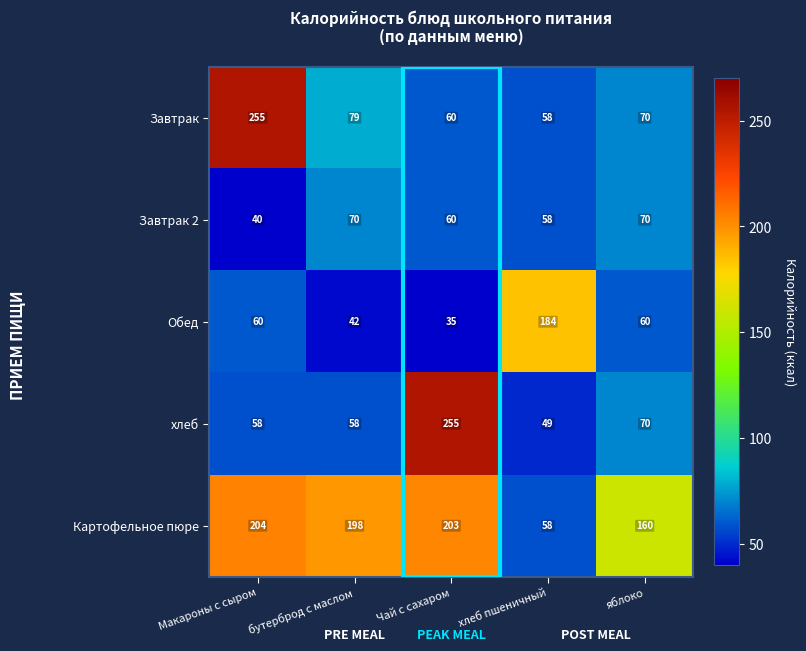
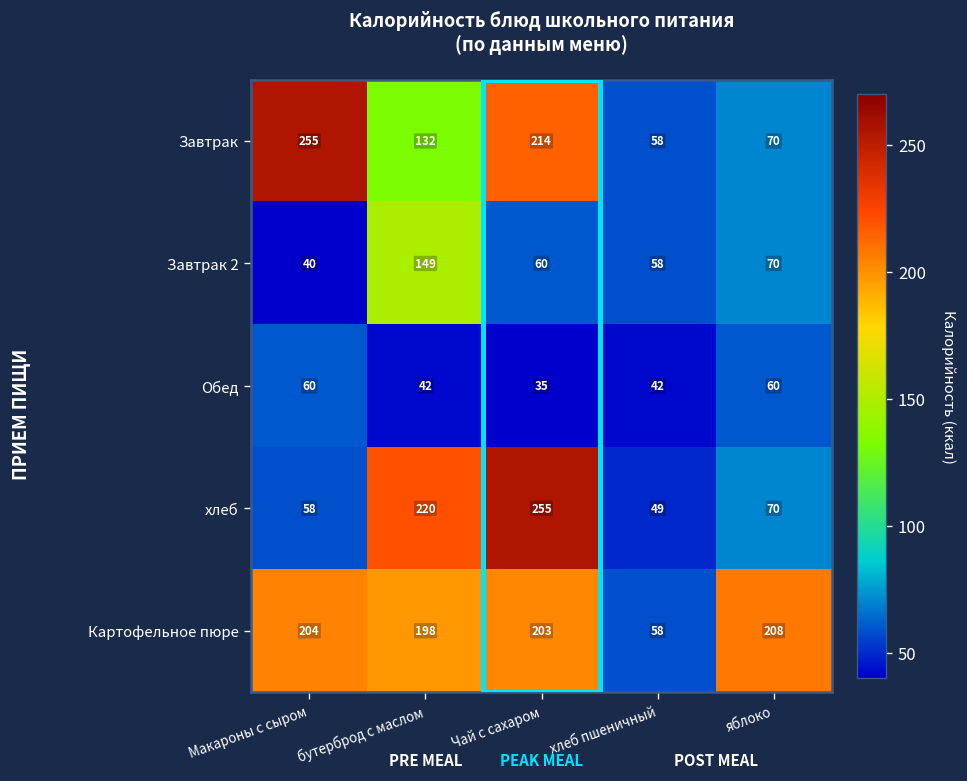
  {
    "Завтрак": {
-     "бутерброд с маслом": 79,
-     "Чай с сахаром": 60
+     "бутерброд с маслом": 132,
+     "Чай с сахаром": 214
    },
    "Завтрак 2": {
-     "бутерброд с маслом": 70
+     "бутерброд с маслом": 149
    },
    "Обед": {
-     "хлеб пшеничный": 184
+     "хлеб пшеничный": 42
    },
    "хлеб": {
-     "бутерброд с маслом": 58
+     "бутерброд с маслом": 220
    },
    "Картофельное пюре": {
-     "яблоко": 160
+     "яблоко": 208
    }
  }
